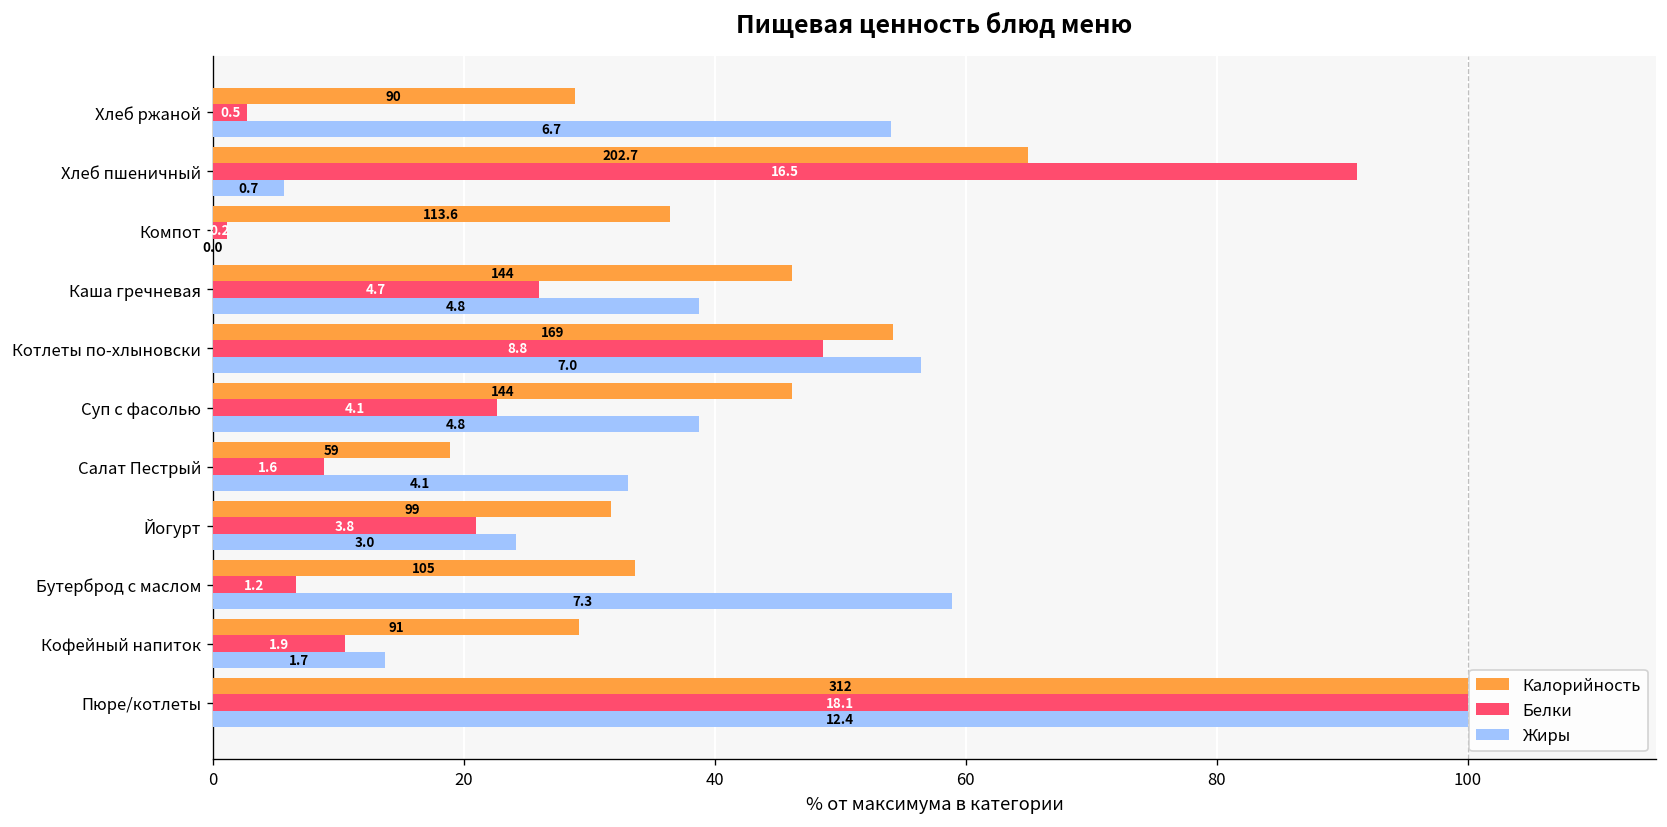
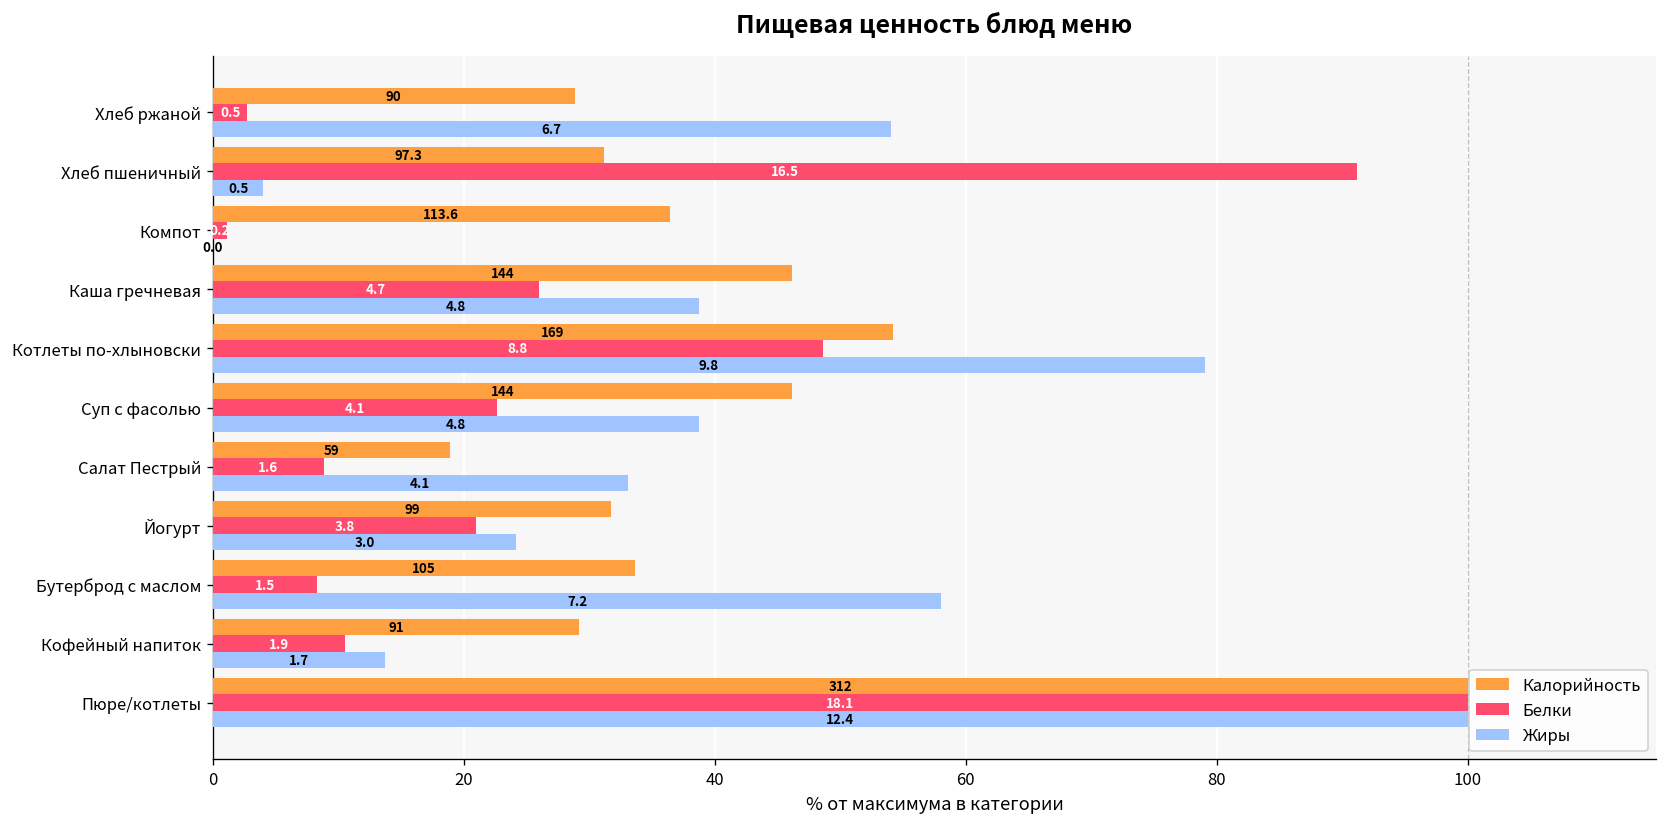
  {
    "Калорийность": {
-     "Хлеб пшеничный": 202.7
+     "Хлеб пшеничный": 97.3
    },
    "Белки": {
-     "Бутерброд с маслом": 1.2
+     "Бутерброд с маслом": 1.5
    },
    "Жиры": {
-     "Хлеб пшеничный": 0.7,
+     "Хлеб пшеничный": 0.5,
      "Компот": 0.0,
-     "Котлеты по-хлыновски": 7.0,
-     "Бутерброд с маслом": 7.3
+     "Котлеты по-хлыновски": 9.8,
+     "Бутерброд с маслом": 7.2
    }
  }
